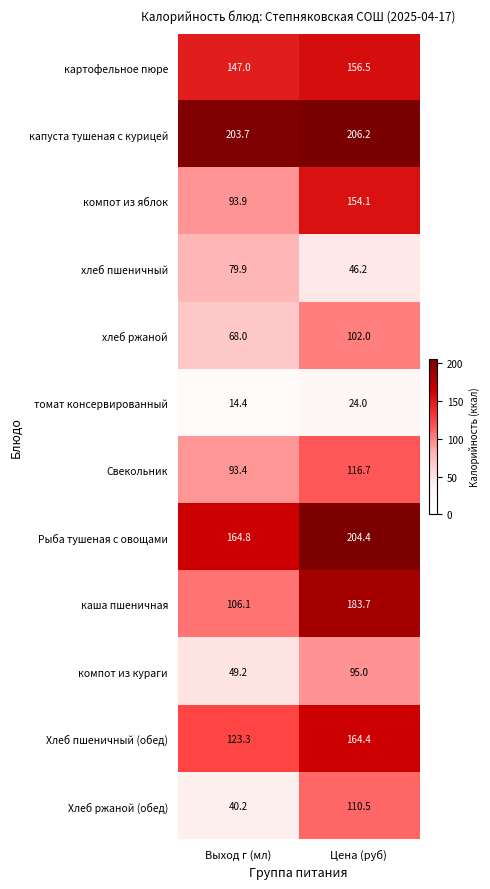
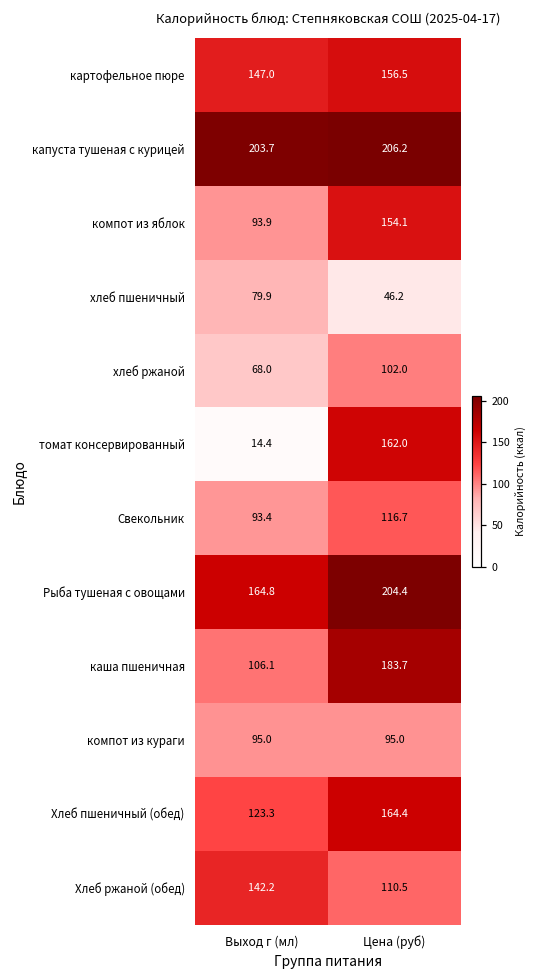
  {
    "картофельное пюре": {
      "Выход г (мл)": 147.0,
      "Цена (руб)": 156.5
    },
    "капуста тушеная с курицей": {
      "Выход г (мл)": 203.7,
      "Цена (руб)": 206.2
    },
    "компот из яблок": {
      "Выход г (мл)": 93.9,
      "Цена (руб)": 154.1
    },
    "хлеб пшеничный": {
      "Выход г (мл)": 79.9,
      "Цена (руб)": 46.2
    },
    "хлеб ржаной": {
      "Выход г (мл)": 68.0,
      "Цена (руб)": 102.0
    },
    "томат консервированный": {
      "Выход г (мл)": 14.4,
-     "Цена (руб)": 24.0
+     "Цена (руб)": 162.0
    },
    "Свекольник": {
      "Выход г (мл)": 93.4,
      "Цена (руб)": 116.7
    },
    "Рыба тушеная с овощами": {
      "Выход г (мл)": 164.8,
      "Цена (руб)": 204.4
    },
    "каша пшеничная": {
      "Выход г (мл)": 106.1,
      "Цена (руб)": 183.7
    },
    "компот из кураги": {
-     "Выход г (мл)": 49.2,
+     "Выход г (мл)": 95.0,
      "Цена (руб)": 95.0
    },
    "Хлеб пшеничный (обед)": {
      "Выход г (мл)": 123.3,
      "Цена (руб)": 164.4
    },
    "Хлеб ржаной (обед)": {
-     "Выход г (мл)": 40.2,
+     "Выход г (мл)": 142.2,
      "Цена (руб)": 110.5
    }
  }
